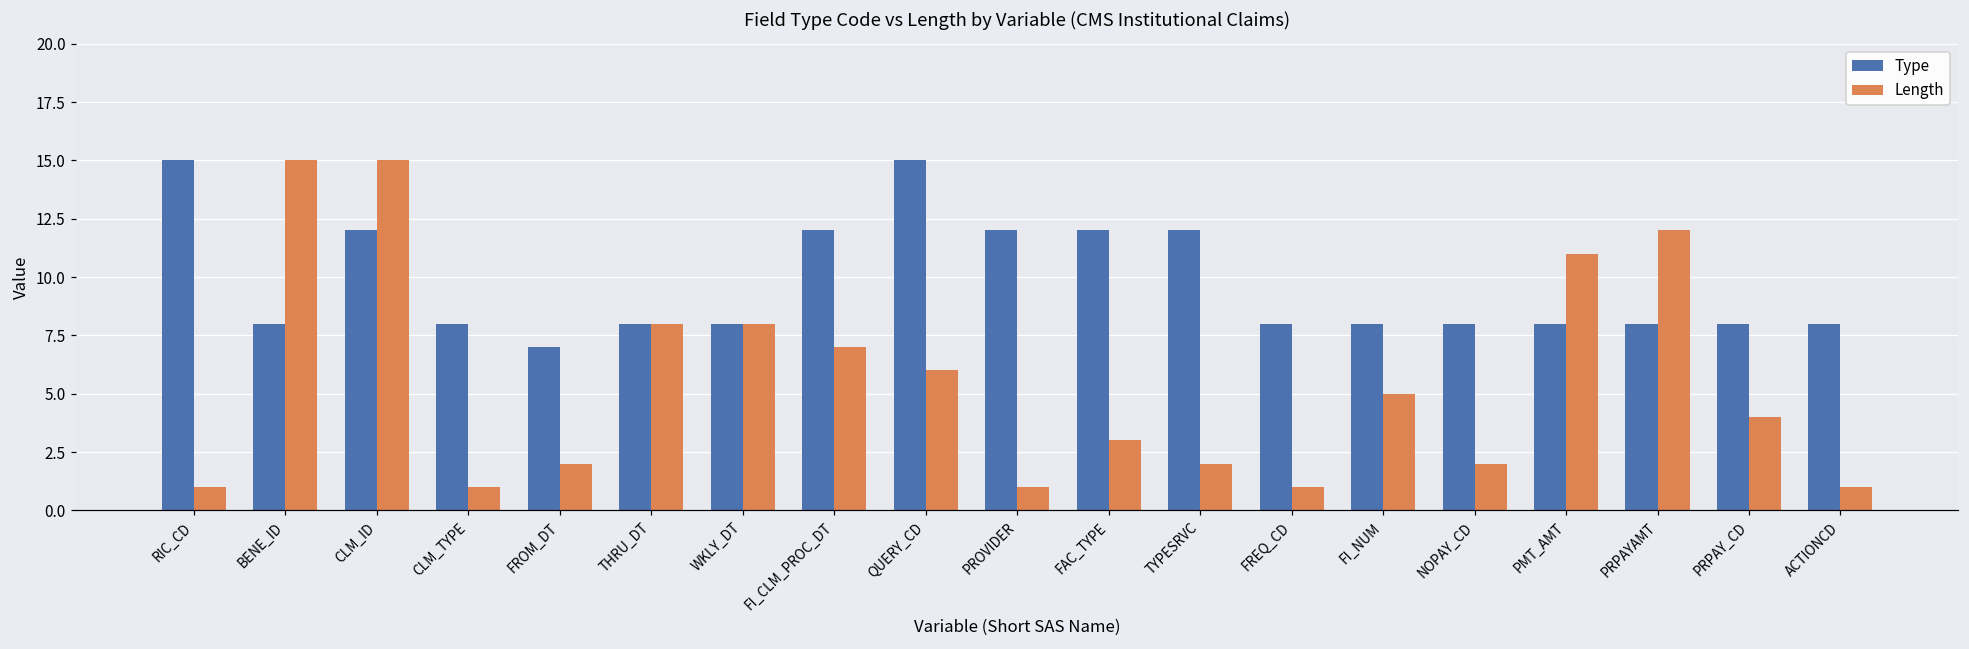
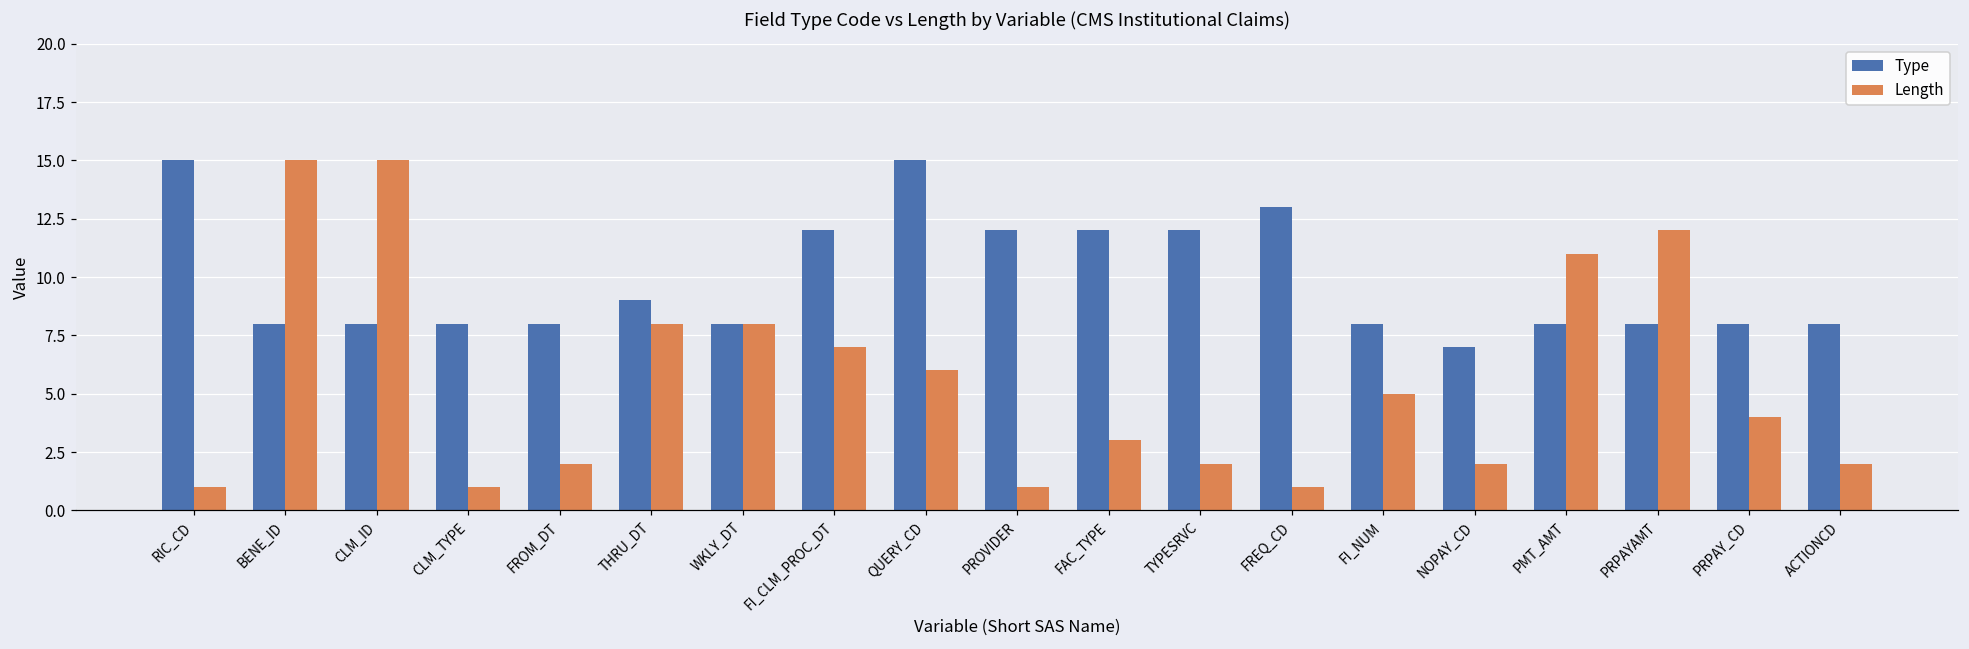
  {
    "Type": {
      "RIC_CD": 15,
      "BENE_ID": 8,
-     "CLM_ID": 12,
+     "CLM_ID": 8,
      "CLM_TYPE": 8,
-     "FROM_DT": 7,
-     "THRU_DT": 8,
+     "FROM_DT": 8,
+     "THRU_DT": 9,
      "WKLY_DT": 8,
      "FI_CLM_PROC_DT": 12,
      "QUERY_CD": 15,
      "PROVIDER": 12,
      "FAC_TYPE": 12,
      "TYPESRVC": 12,
-     "FREQ_CD": 8,
+     "FREQ_CD": 13,
      "FI_NUM": 8,
-     "NOPAY_CD": 8,
+     "NOPAY_CD": 7,
      "PMT_AMT": 8,
      "PRPAYAMT": 8,
      "PRPAY_CD": 8,
      "ACTIONCD": 8
    },
    "Length": {
      "RIC_CD": 1,
      "BENE_ID": 15,
      "CLM_ID": 15,
      "CLM_TYPE": 1,
      "FROM_DT": 2,
      "THRU_DT": 8,
      "WKLY_DT": 8,
      "FI_CLM_PROC_DT": 7,
      "QUERY_CD": 6,
      "PROVIDER": 1,
      "FAC_TYPE": 3,
      "TYPESRVC": 2,
      "FREQ_CD": 1,
      "FI_NUM": 5,
      "NOPAY_CD": 2,
      "PMT_AMT": 11,
      "PRPAYAMT": 12,
      "PRPAY_CD": 4,
-     "ACTIONCD": 1
+     "ACTIONCD": 2
    }
  }
